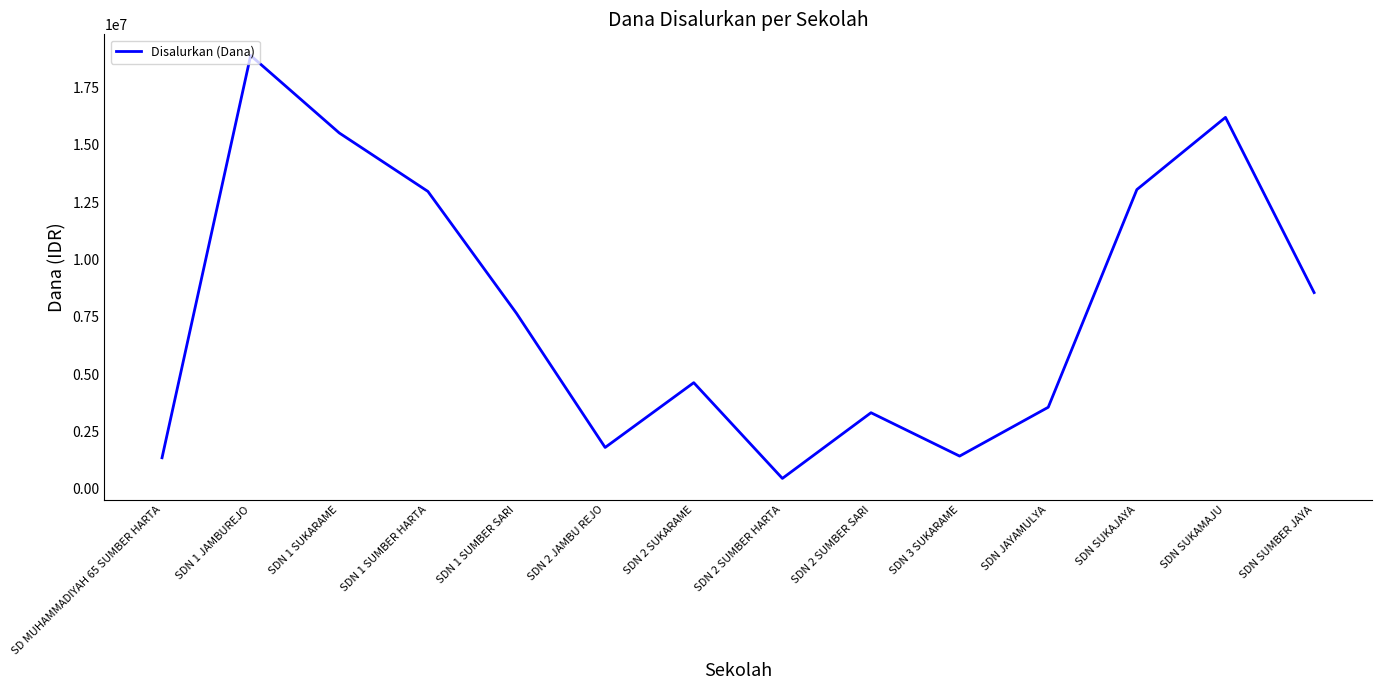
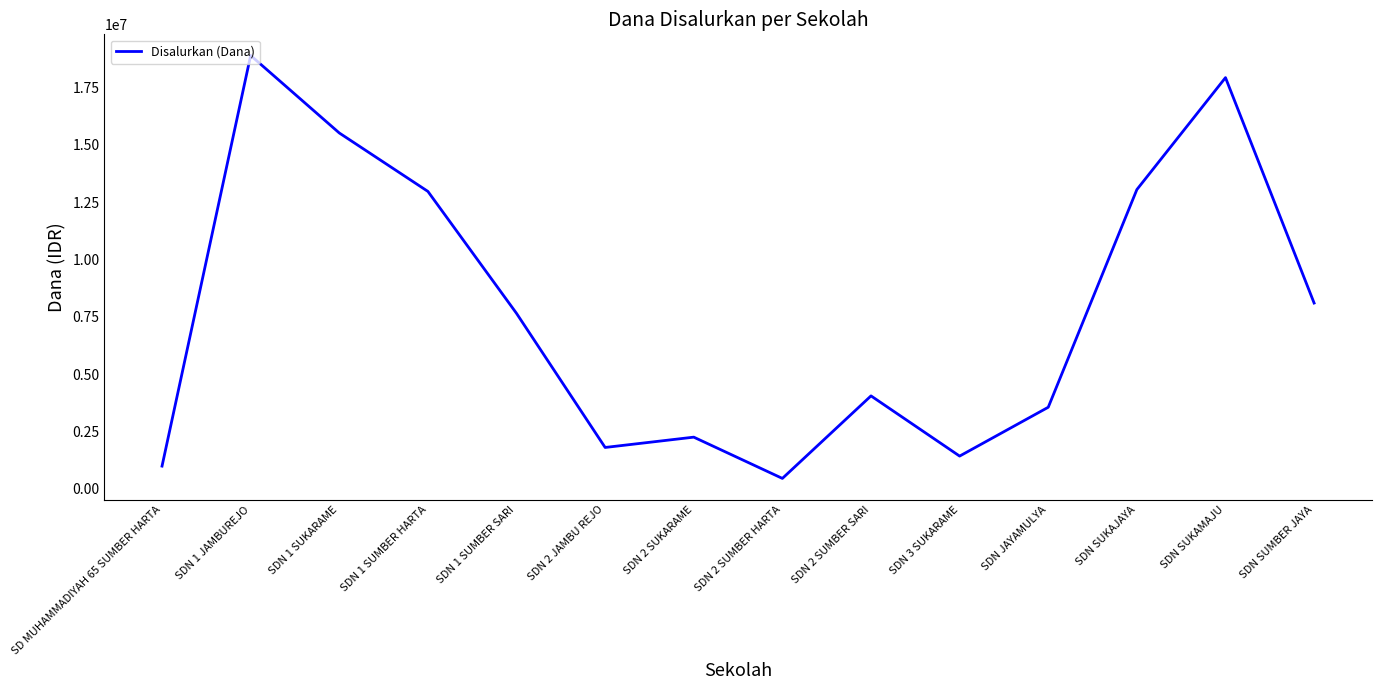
  {
-   "SD MUHAMMADIYAH 65 SUMBER HARTA": 1400000,
+   "SD MUHAMMADIYAH 65 SUMBER HARTA": 1000000,
    "SDN 1 SUKARAME": 15500000,
    "SDN 1 SUMBER HARTA": 13000000,
    "SDN 1 SUMBER SARI": 7700000,
    "SDN 2 JAMBU REJO": 1800000,
-   "SDN 2 SUKARAME": 4600000,
+   "SDN 2 SUKARAME": 2300000,
    "SDN 2 SUMBER HARTA": 500000,
-   "SDN 2 SUMBER SARI": 3300000,
+   "SDN 2 SUMBER SARI": 4100000,
    "SDN 3 SUKARAME": 1400000,
    "SDN JAYAMULYA": 3600000,
    "SDN SUKAJAYA": 13100000,
-   "SDN SUKAMAJU": 16200000,
-   "SDN SUMBER JAYA": 8600000
+   "SDN SUKAMAJU": 17900000,
+   "SDN SUMBER JAYA": 8100000
  }
